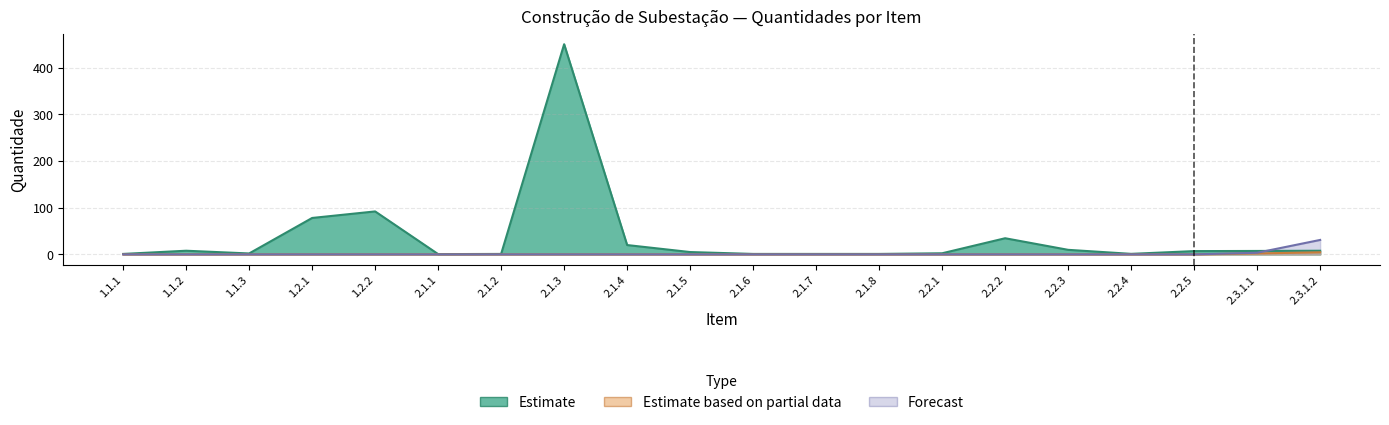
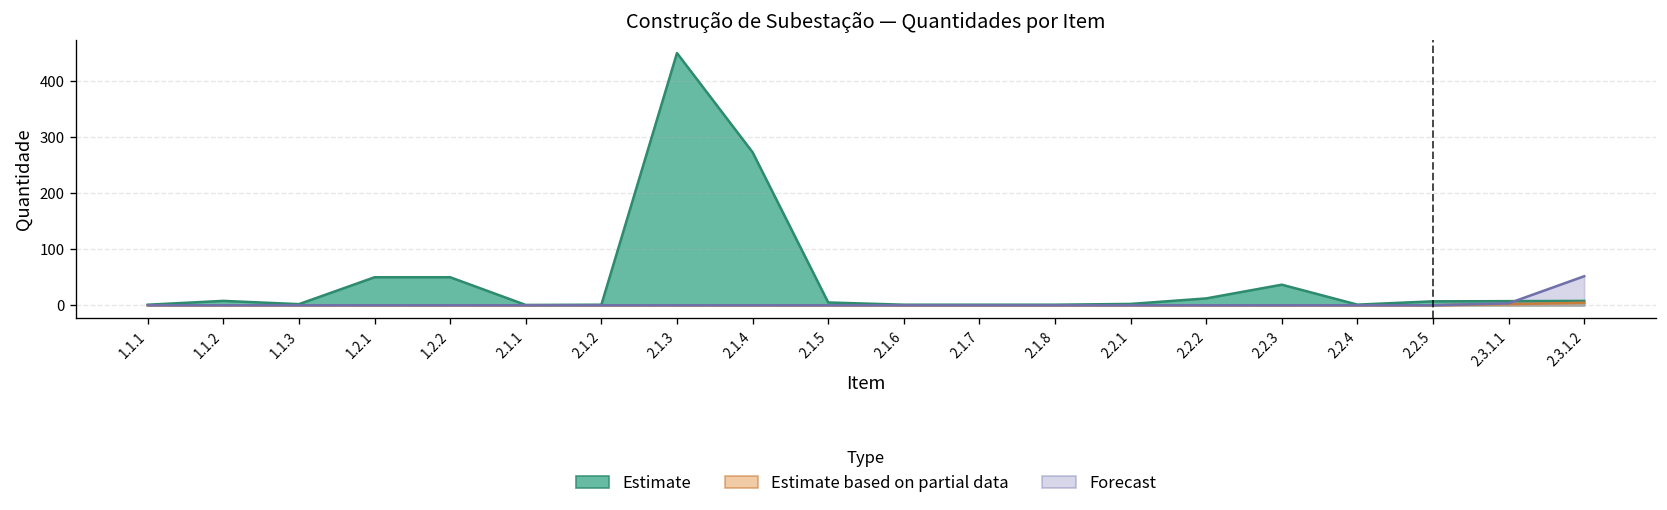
  {
    "Estimate": {
      "1.1.2": 10,
-     "1.2.1": 80,
-     "1.2.2": 90,
+     "1.2.1": 50,
+     "1.2.2": 50,
      "2.1.3": 450,
-     "2.1.4": 20,
-     "2.2.2": 30,
-     "2.2.3": 10,
+     "2.1.4": 270,
+     "2.2.2": 10,
+     "2.2.3": 40,
      "2.2.5": 10
    },
    "Forecast": {
-     "2.3.1.2": 30
+     "2.3.1.2": 50
    }
  }
